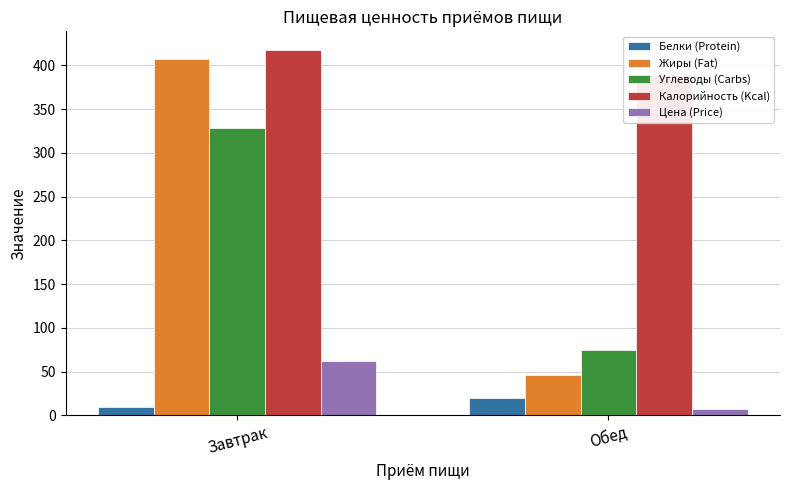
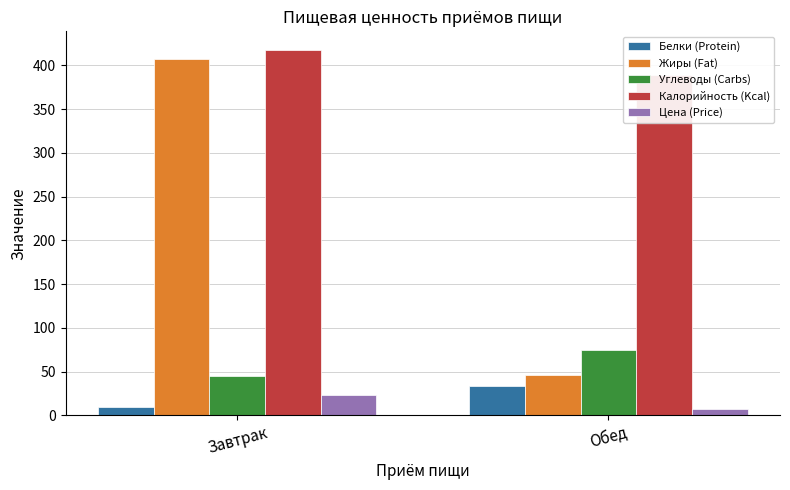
  {
    "Белки (Protein)": {
      "Завтрак": 10,
-     "Обед": 20
+     "Обед": 30
    },
    "Жиры (Fat)": {
      "Завтрак": 410,
      "Обед": 50
    },
    "Углеводы (Carbs)": {
-     "Завтрак": 330,
+     "Завтрак": 50,
      "Обед": 80
    },
    "Калорийность (Kcal)": {
      "Завтрак": 420
    },
    "Цена (Price)": {
-     "Завтрак": 60,
+     "Завтрак": 20,
      "Обед": 10
    }
  }
